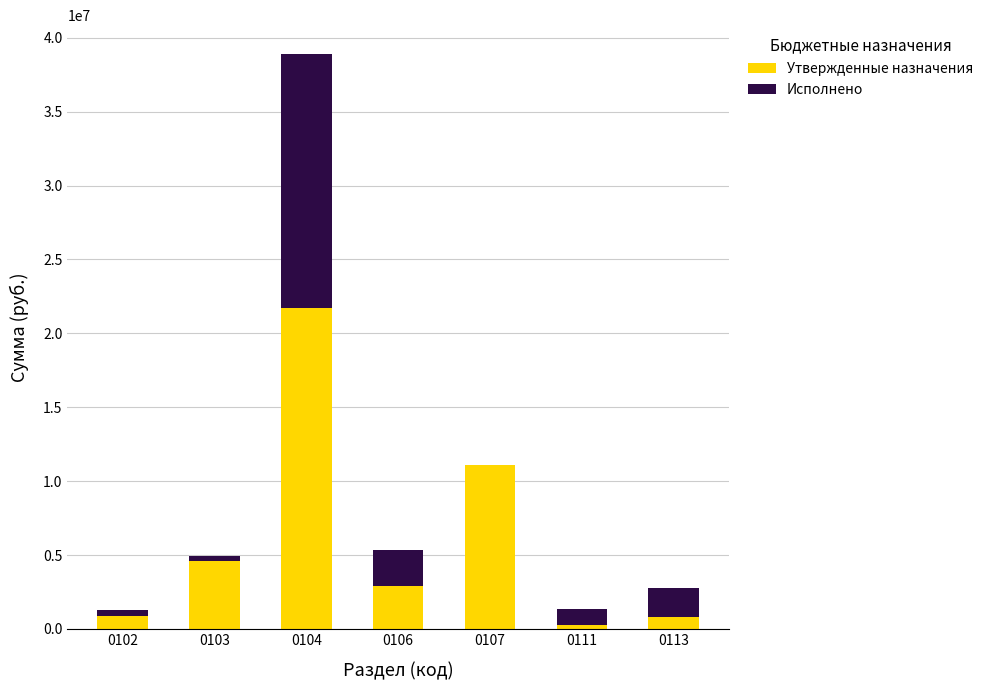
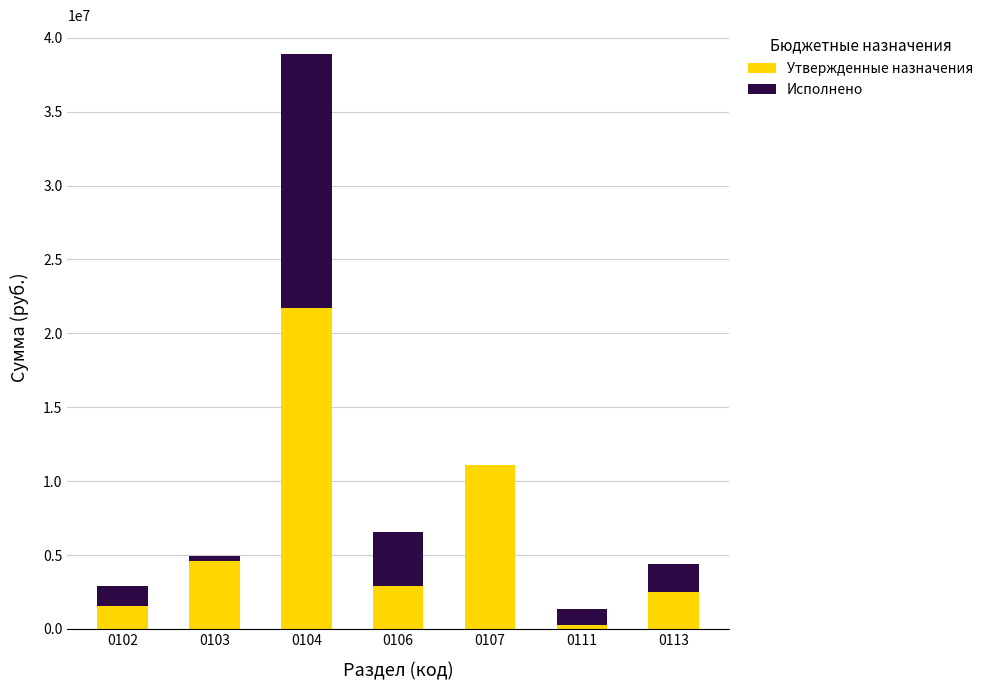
  {
    "Утвержденные назначения": {
-     "0102": 900000,
+     "0102": 1500000,
      "0103": 4600000,
      "0104": 21700000,
      "0106": 2900000,
      "0107": 11100000,
      "0111": 200000,
-     "0113": 800000
+     "0113": 2500000
    },
    "Исполнено": {
-     "0102": 400000,
+     "0102": 1400000,
      "0103": 300000,
      "0104": 17200000,
-     "0106": 2500000,
+     "0106": 3700000,
      "0111": 1100000,
      "0113": 2000000
    }
  }
